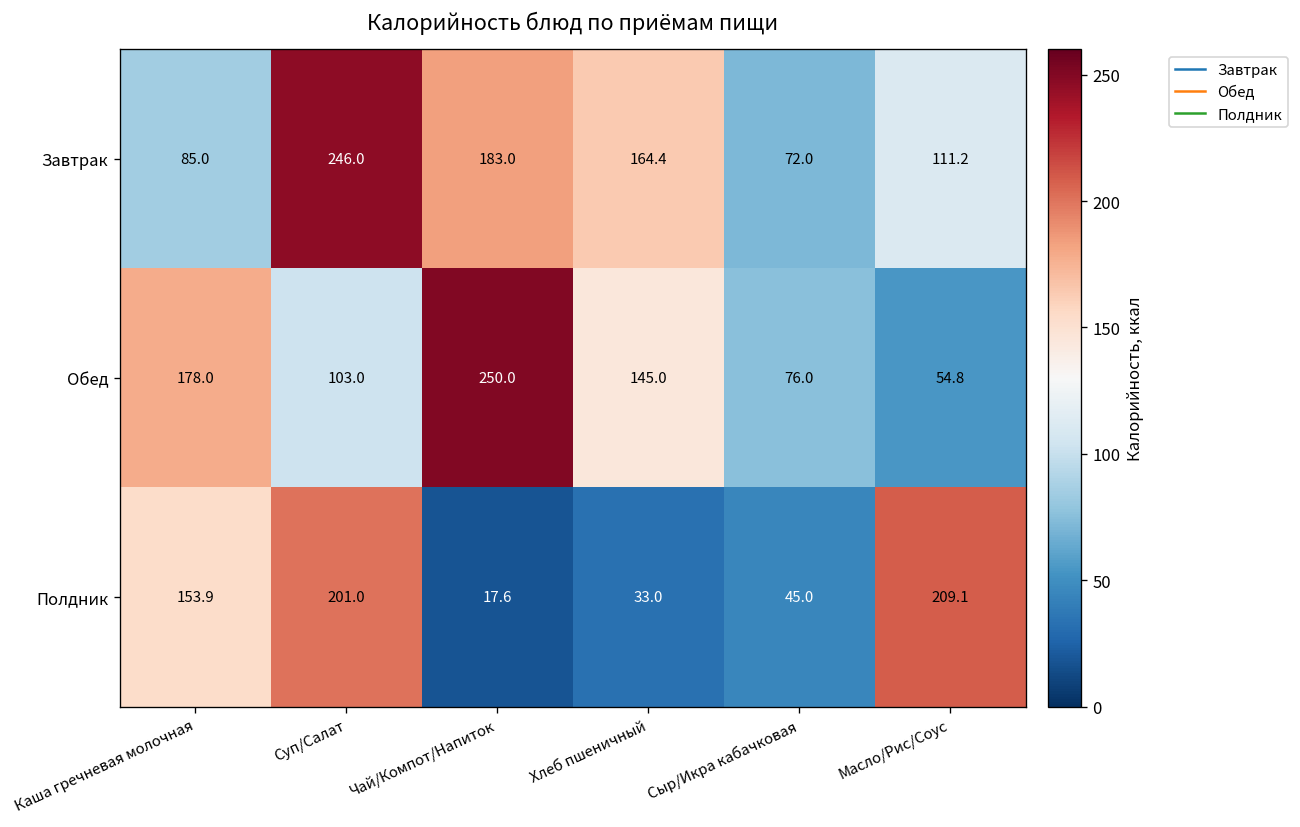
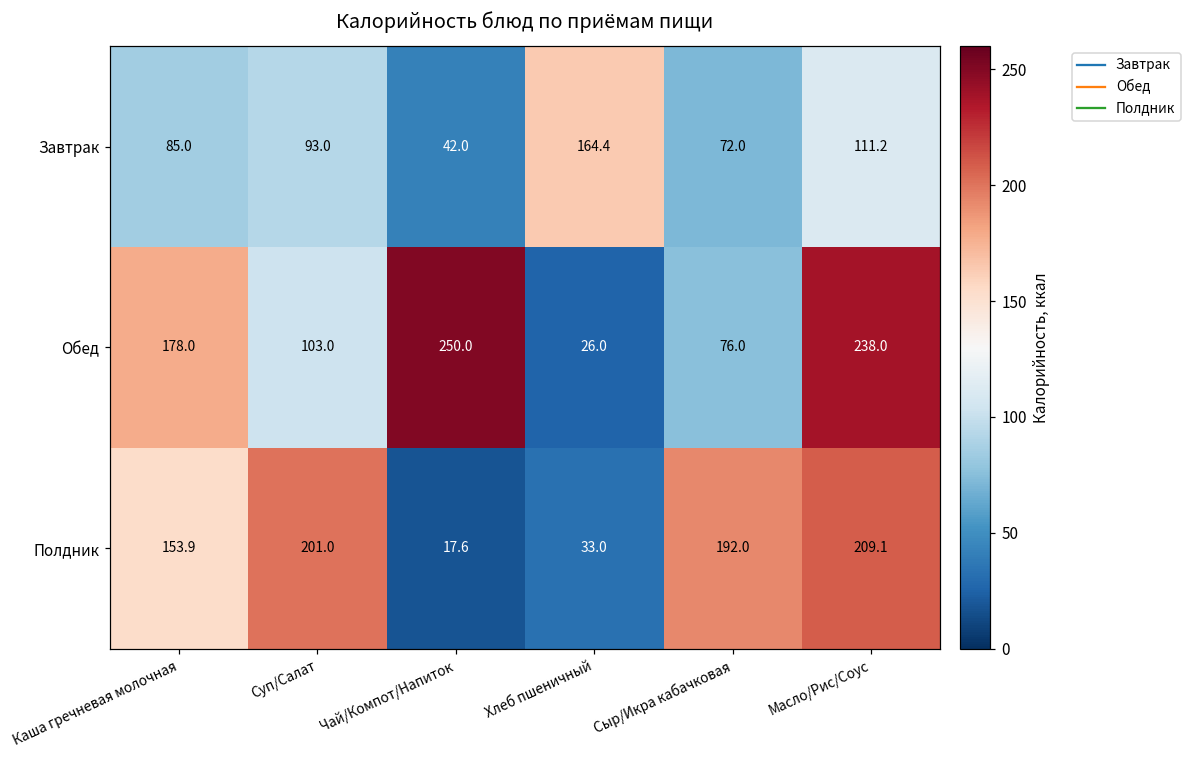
  {
    "Завтрак": {
      "Каша гречневая молочная": 85.0,
-     "Суп/Салат": 246.0,
-     "Чай/Компот/Напиток": 183.0,
+     "Суп/Салат": 93.0,
+     "Чай/Компот/Напиток": 42.0,
      "Хлеб пшеничный": 164.4,
      "Сыр/Икра кабачковая": 72.0,
      "Масло/Рис/Соус": 111.2
    },
    "Обед": {
      "Каша гречневая молочная": 178.0,
      "Суп/Салат": 103.0,
      "Чай/Компот/Напиток": 250.0,
-     "Хлеб пшеничный": 145.0,
+     "Хлеб пшеничный": 26.0,
      "Сыр/Икра кабачковая": 76.0,
-     "Масло/Рис/Соус": 54.8
+     "Масло/Рис/Соус": 238.0
    },
    "Полдник": {
      "Каша гречневая молочная": 153.9,
      "Суп/Салат": 201.0,
      "Чай/Компот/Напиток": 17.6,
      "Хлеб пшеничный": 33.0,
-     "Сыр/Икра кабачковая": 45.0,
+     "Сыр/Икра кабачковая": 192.0,
      "Масло/Рис/Соус": 209.1
    }
  }
